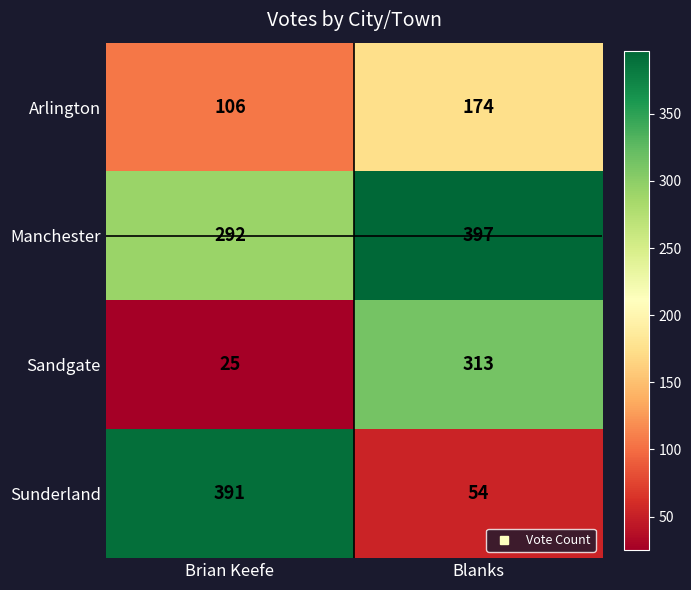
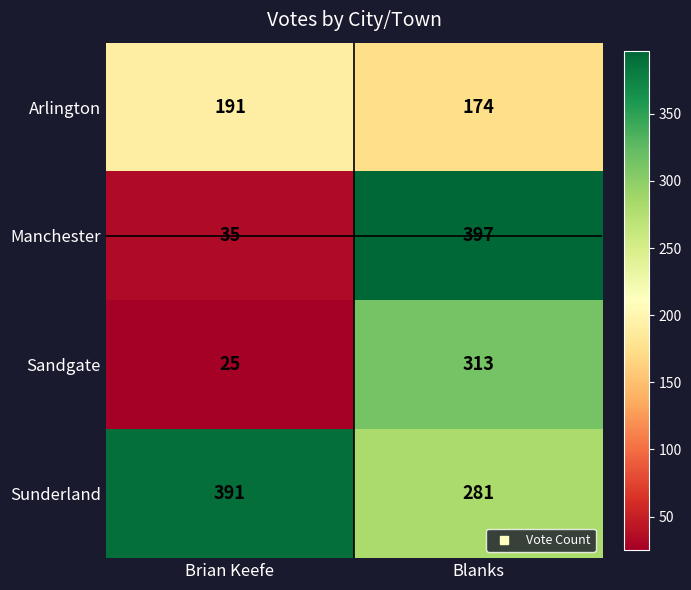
  {
    "Arlington": {
-     "Brian Keefe": 106,
+     "Brian Keefe": 191,
      "Blanks": 174
    },
    "Manchester": {
-     "Brian Keefe": 292,
+     "Brian Keefe": 35,
      "Blanks": 397
    },
    "Sandgate": {
      "Brian Keefe": 25,
      "Blanks": 313
    },
    "Sunderland": {
      "Brian Keefe": 391,
-     "Blanks": 54
+     "Blanks": 281
    }
  }
